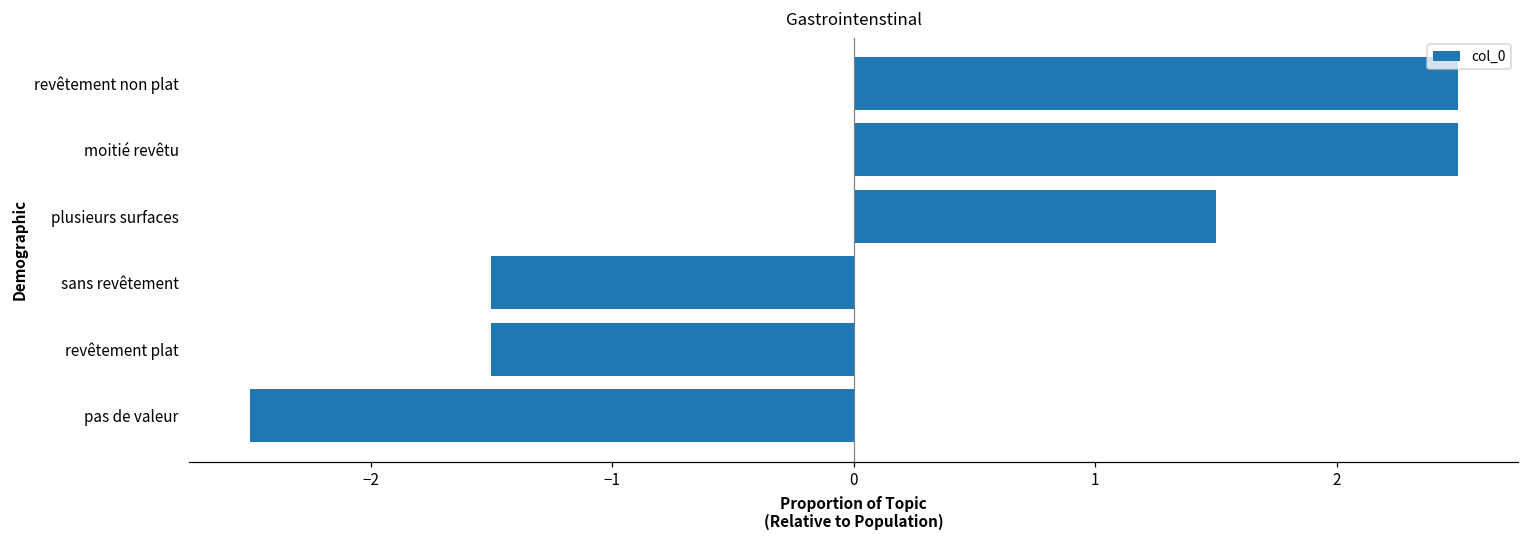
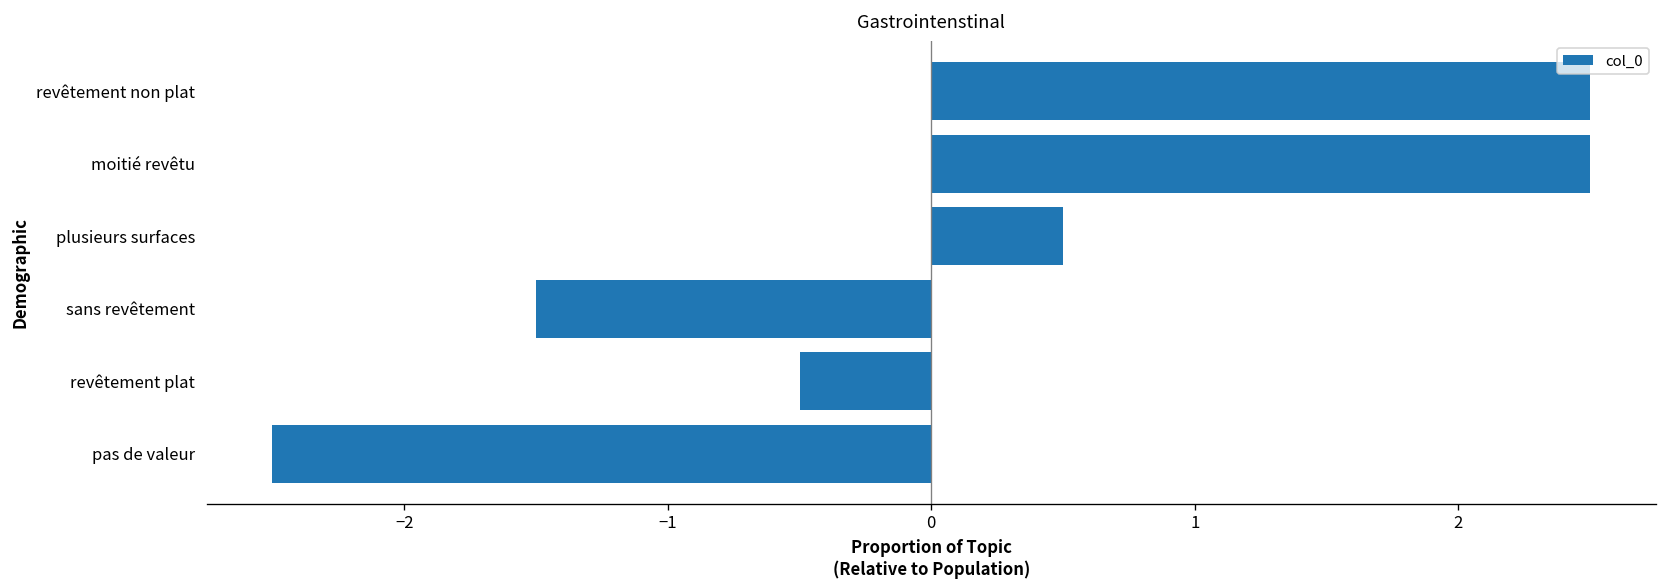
  {
    "revêtement non plat": 2.50,
    "moitié revêtu": 2.50,
-   "plusieurs surfaces": 1.50,
+   "plusieurs surfaces": 0.50,
    "sans revêtement": -1.50,
-   "revêtement plat": -1.50,
+   "revêtement plat": -0.50,
    "pas de valeur": -2.50
  }
